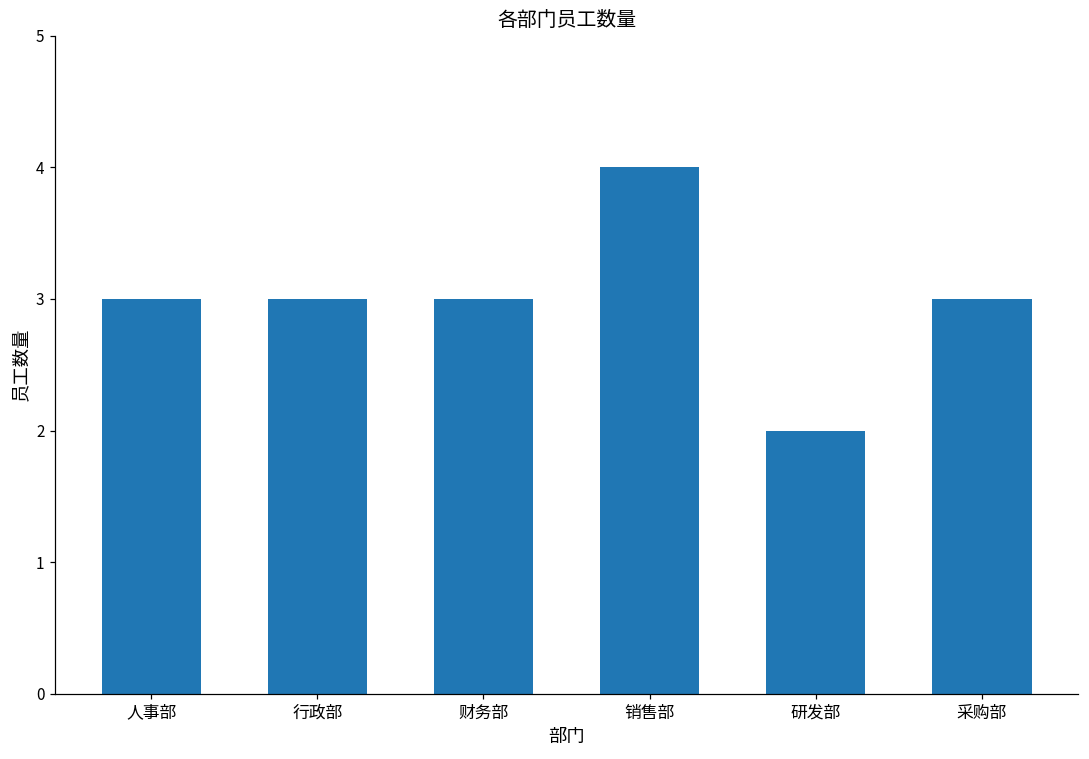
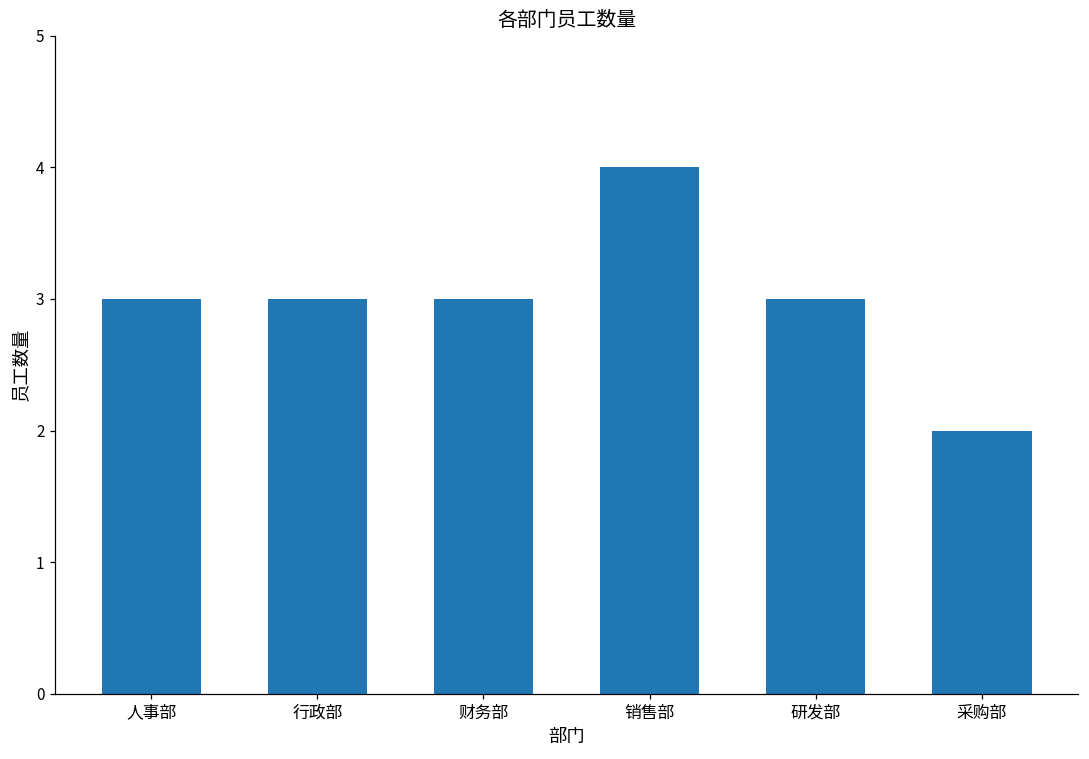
  {
    "人事部": 3,
    "行政部": 3,
    "财务部": 3,
    "销售部": 4,
-   "研发部": 2,
-   "采购部": 3
+   "研发部": 3,
+   "采购部": 2
  }
